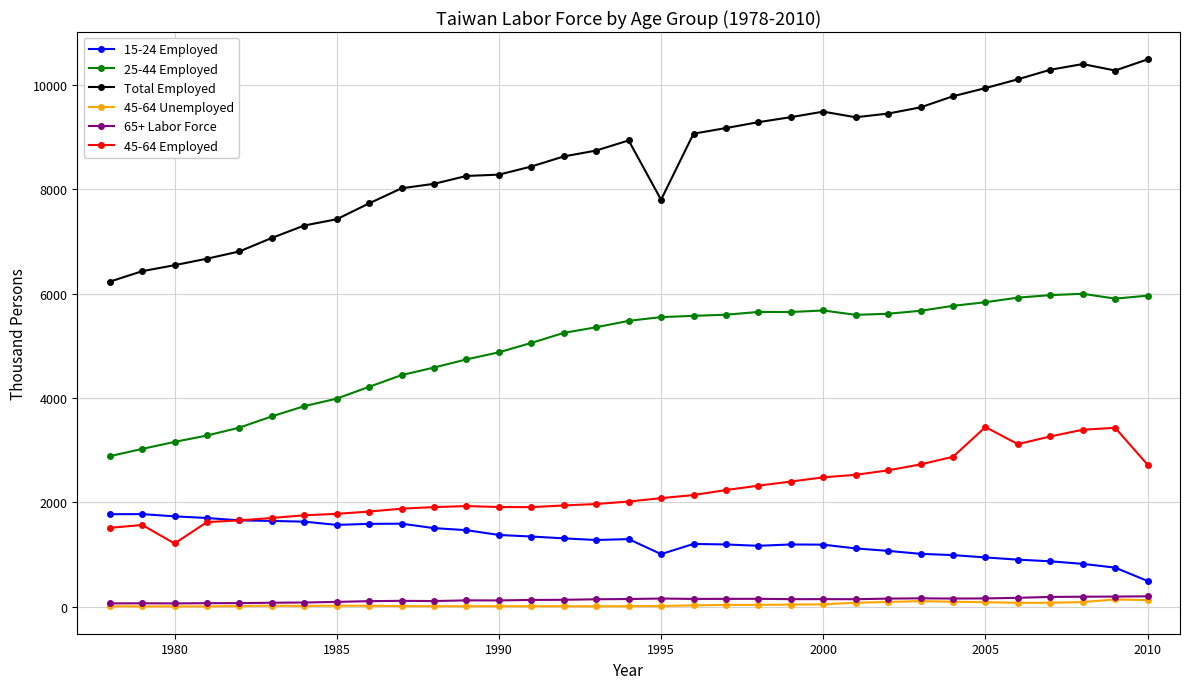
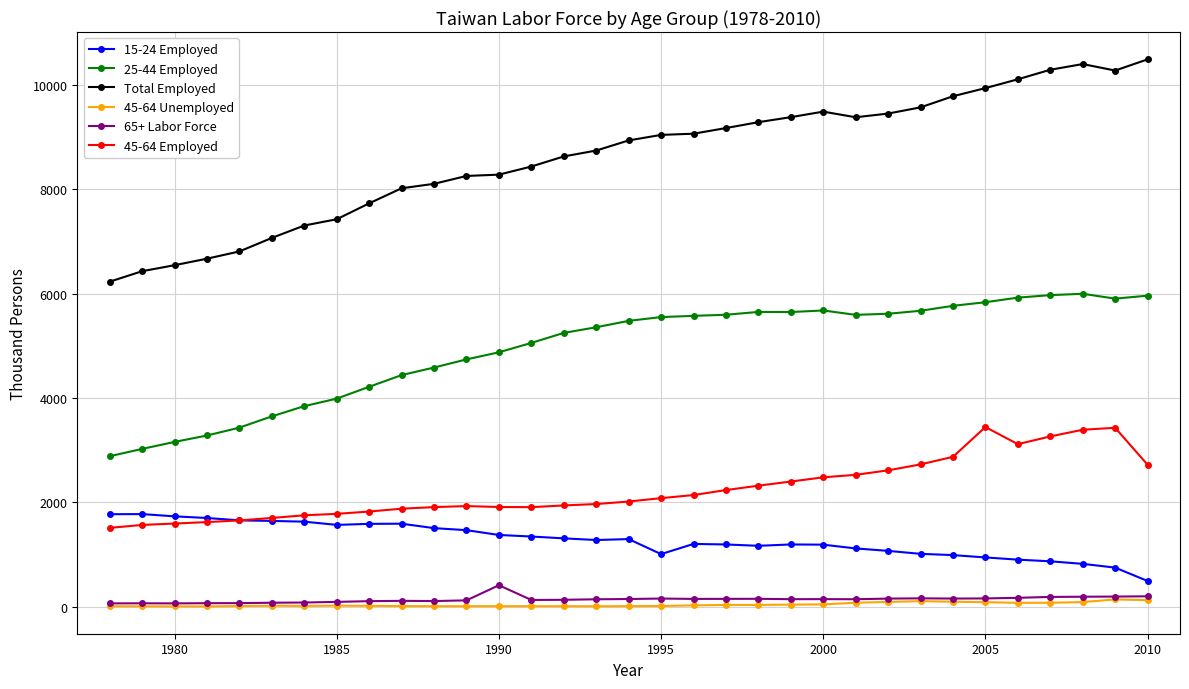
  {
    "15-24 Employed": {
      "1980": 1700,
      "1985": 1600,
      "1990": 1400,
      "1995": 1000,
      "2000": 1200,
      "2005": 900,
      "2010": 500
    },
    "25-44 Employed": {
      "1980": 3200,
      "1985": 4000,
      "1990": 4900,
      "1995": 5600,
      "2000": 5700,
      "2005": 5800,
      "2010": 6000
    },
    "Total Employed": {
      "1980": 6500,
      "1985": 7400,
      "1990": 8300,
-     "1995": 7800,
+     "1995": 9000,
      "2000": 9500,
      "2005": 9900,
      "2010": 10500
    },
    "45-64 Unemployed": {
      "1980": 0,
      "1985": 0,
      "1990": 0,
      "1995": 0,
      "2000": 0,
      "2005": 100,
      "2010": 100
    },
    "65+ Labor Force": {
      "1980": 100,
      "1985": 100,
-     "1990": 100,
+     "1990": 400,
      "1995": 200,
      "2000": 100,
      "2005": 200,
      "2010": 200
    },
    "45-64 Employed": {
-     "1980": 1200,
+     "1980": 1600,
      "1985": 1800,
      "1990": 1900,
      "1995": 2100,
      "2000": 2500,
      "2005": 3400,
      "2010": 2700
    }
  }
